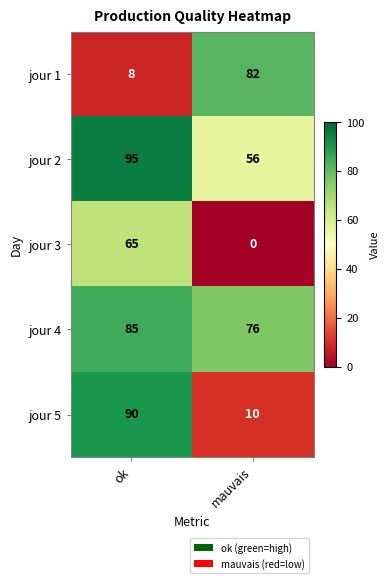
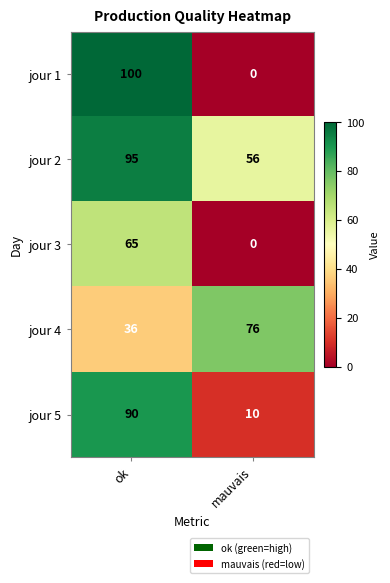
  {
    "jour 1": {
-     "ok": 8,
-     "mauvais": 82
+     "ok": 100,
+     "mauvais": 0
    },
    "jour 2": {
      "ok": 95,
      "mauvais": 56
    },
    "jour 3": {
      "ok": 65,
      "mauvais": 0
    },
    "jour 4": {
-     "ok": 85,
+     "ok": 36,
      "mauvais": 76
    },
    "jour 5": {
      "ok": 90,
      "mauvais": 10
    }
  }
